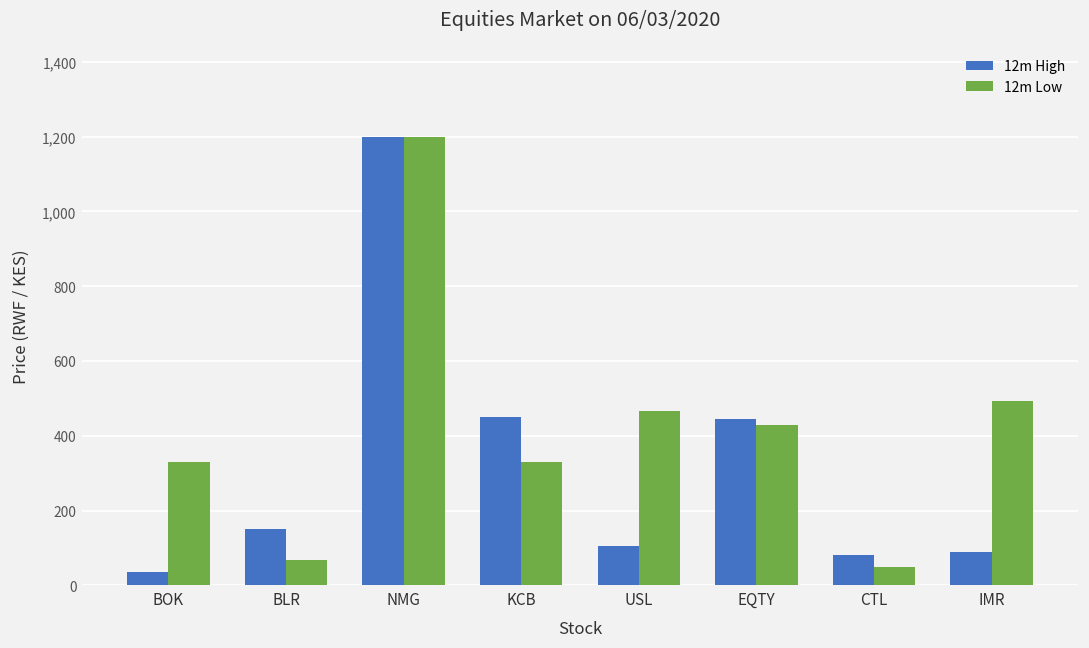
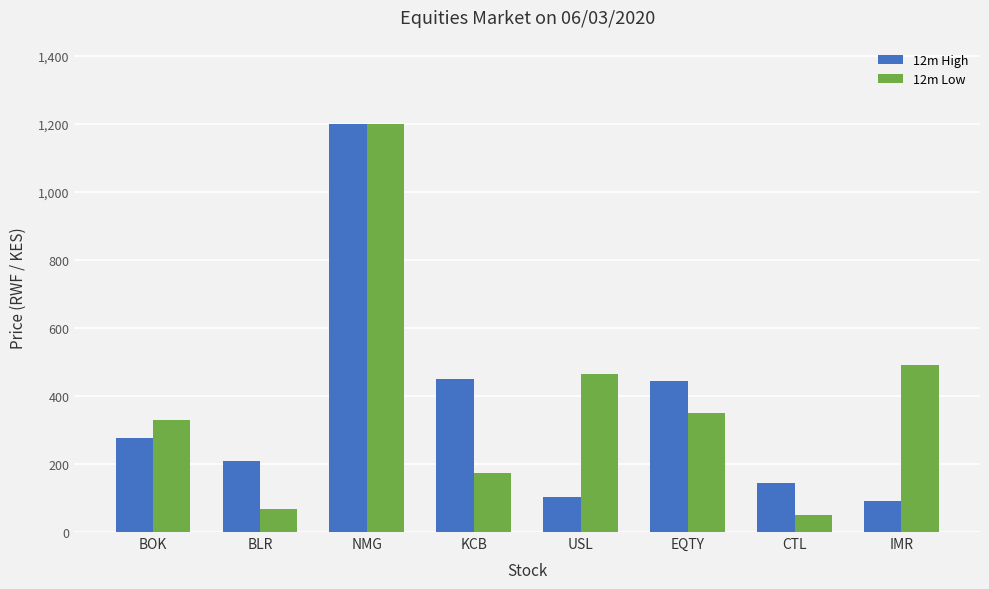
  {
    "12m High": {
-     "BOK": "40",
-     "BLR": "150",
+     "BOK": "280",
+     "BLR": "210",
      "NMG": "1,200",
      "KCB": "450",
      "USL": "100",
      "EQTY": "450",
-     "CTL": "80",
+     "CTL": "140",
      "IMR": "90"
    },
    "12m Low": {
      "BOK": "330",
      "BLR": "70",
      "NMG": "1,200",
-     "KCB": "330",
+     "KCB": "170",
      "USL": "470",
-     "EQTY": "430",
+     "EQTY": "350",
      "CTL": "50",
      "IMR": "490"
    }
  }
